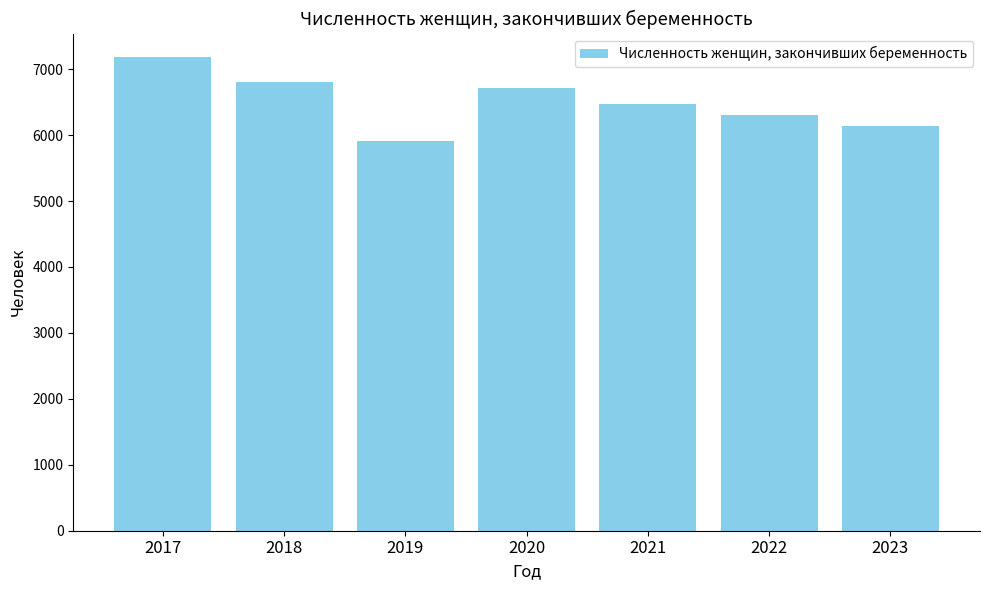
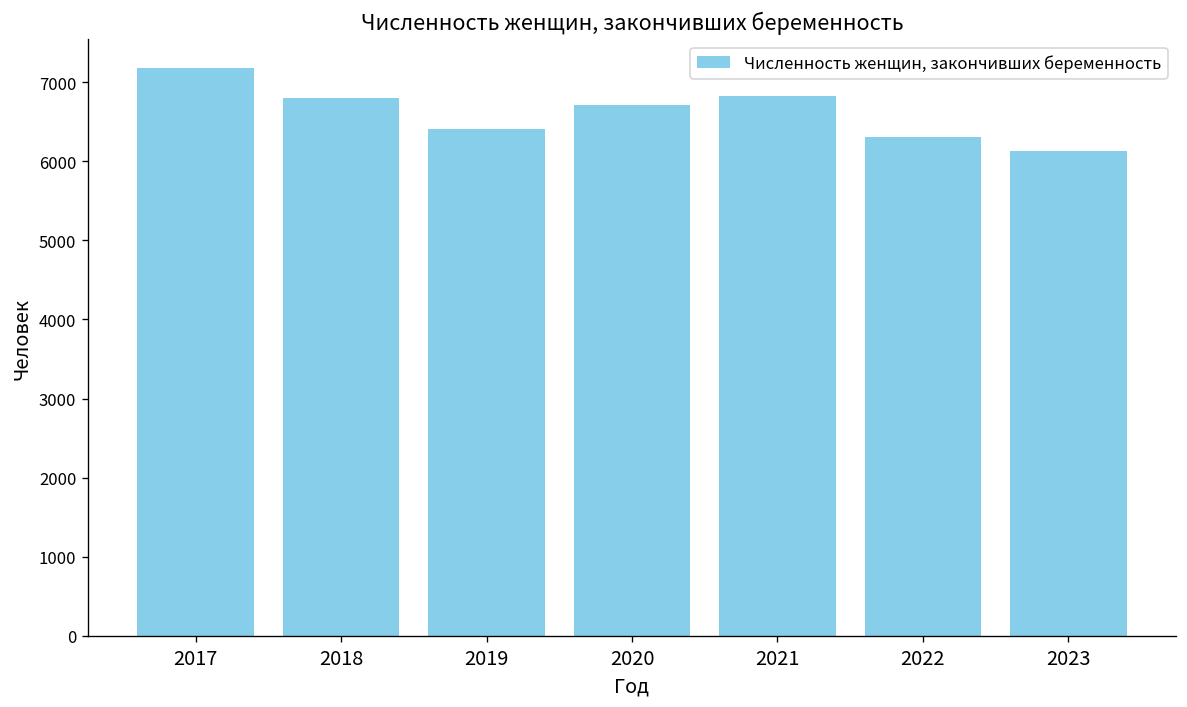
  {
    "2017": 7200,
    "2018": 6800,
-   "2019": 5900,
+   "2019": 6400,
    "2020": 6700,
-   "2021": 6500,
+   "2021": 6800,
    "2022": 6300,
    "2023": 6100
  }
